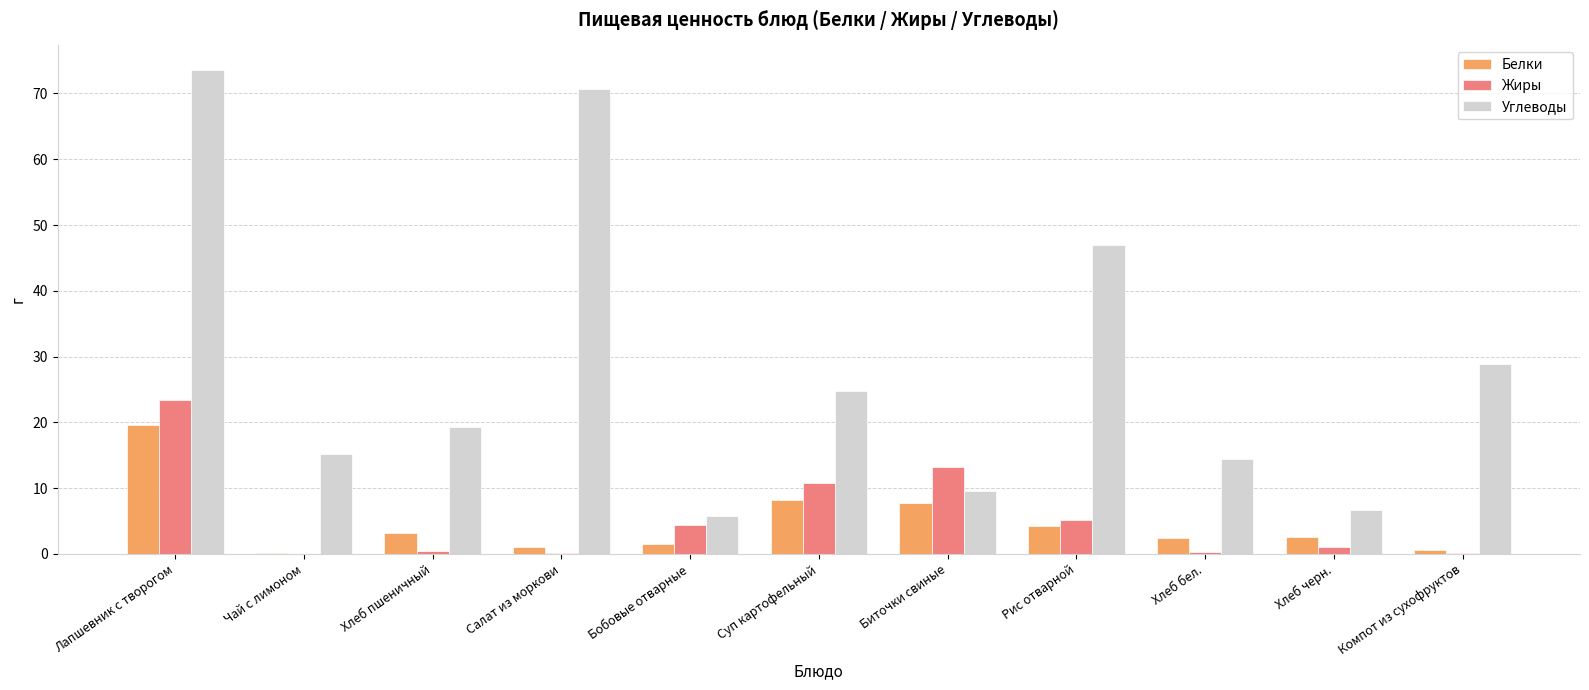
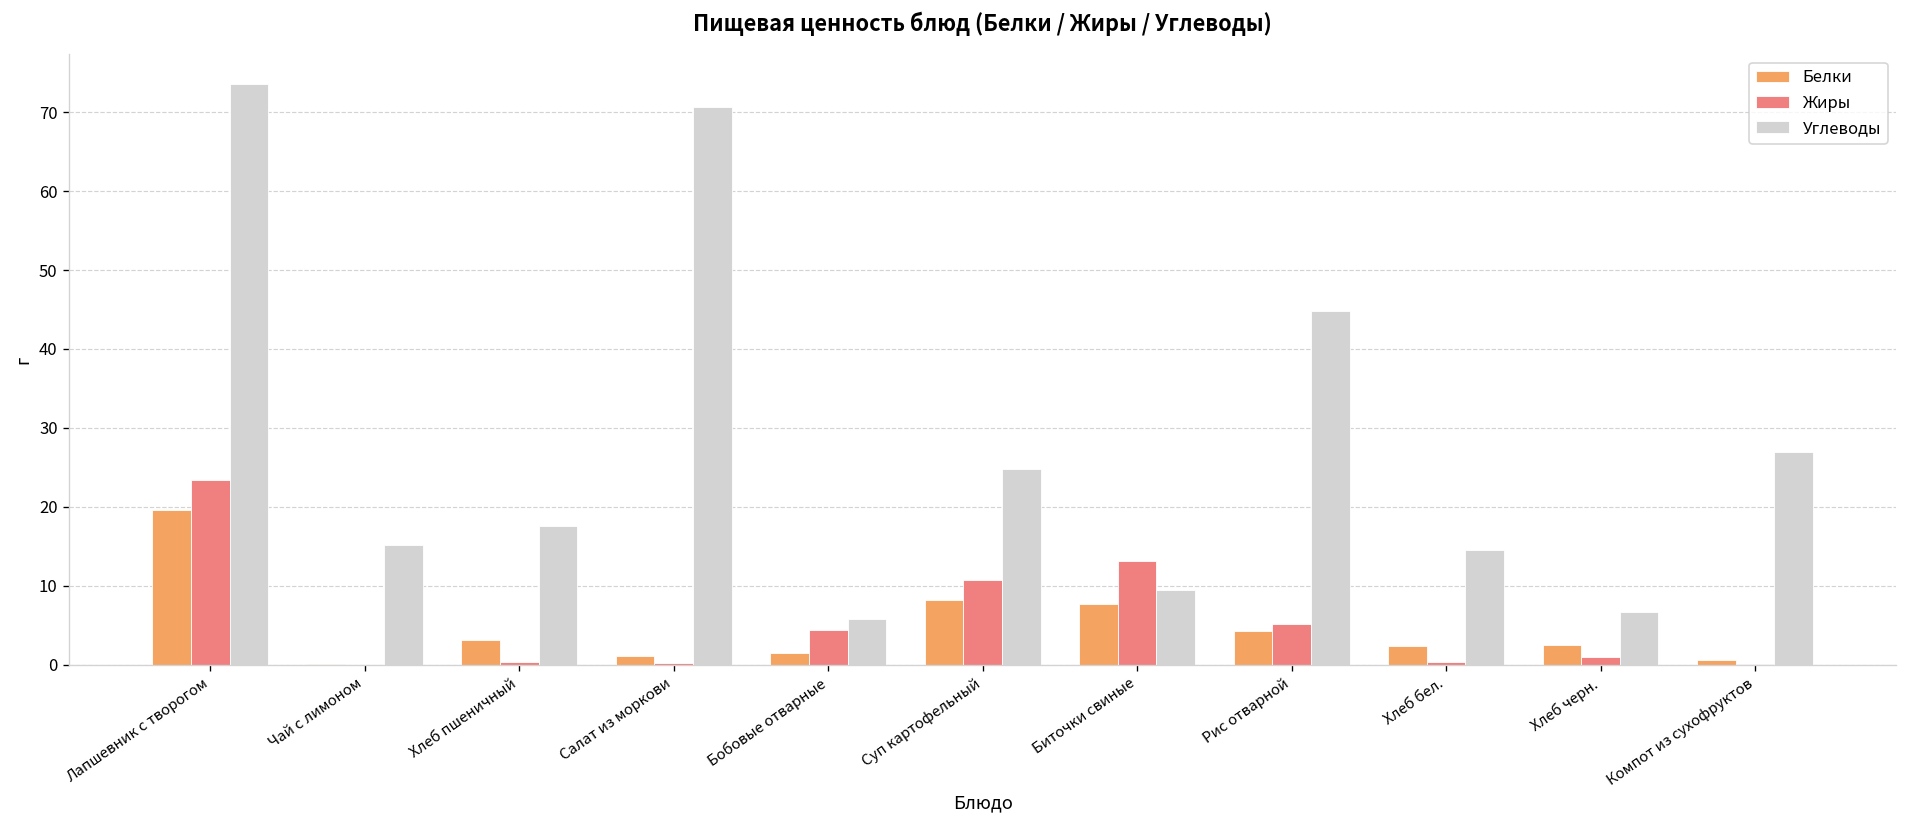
  {
    "Углеводы": {
      "Лапшевник с творогом": 74,
      "Чай с лимоном": 15,
-     "Хлеб пшеничный": 19,
+     "Хлеб пшеничный": 18,
      "Салат из моркови": 71,
      "Бобовые отварные": 6,
      "Суп картофельный": 25,
      "Биточки свиные": 10,
-     "Рис отварной": 47,
+     "Рис отварной": 45,
      "Хлеб бел.": 14,
      "Хлеб черн.": 7,
-     "Компот из сухофруктов": 29
+     "Компот из сухофруктов": 27
    }
  }
